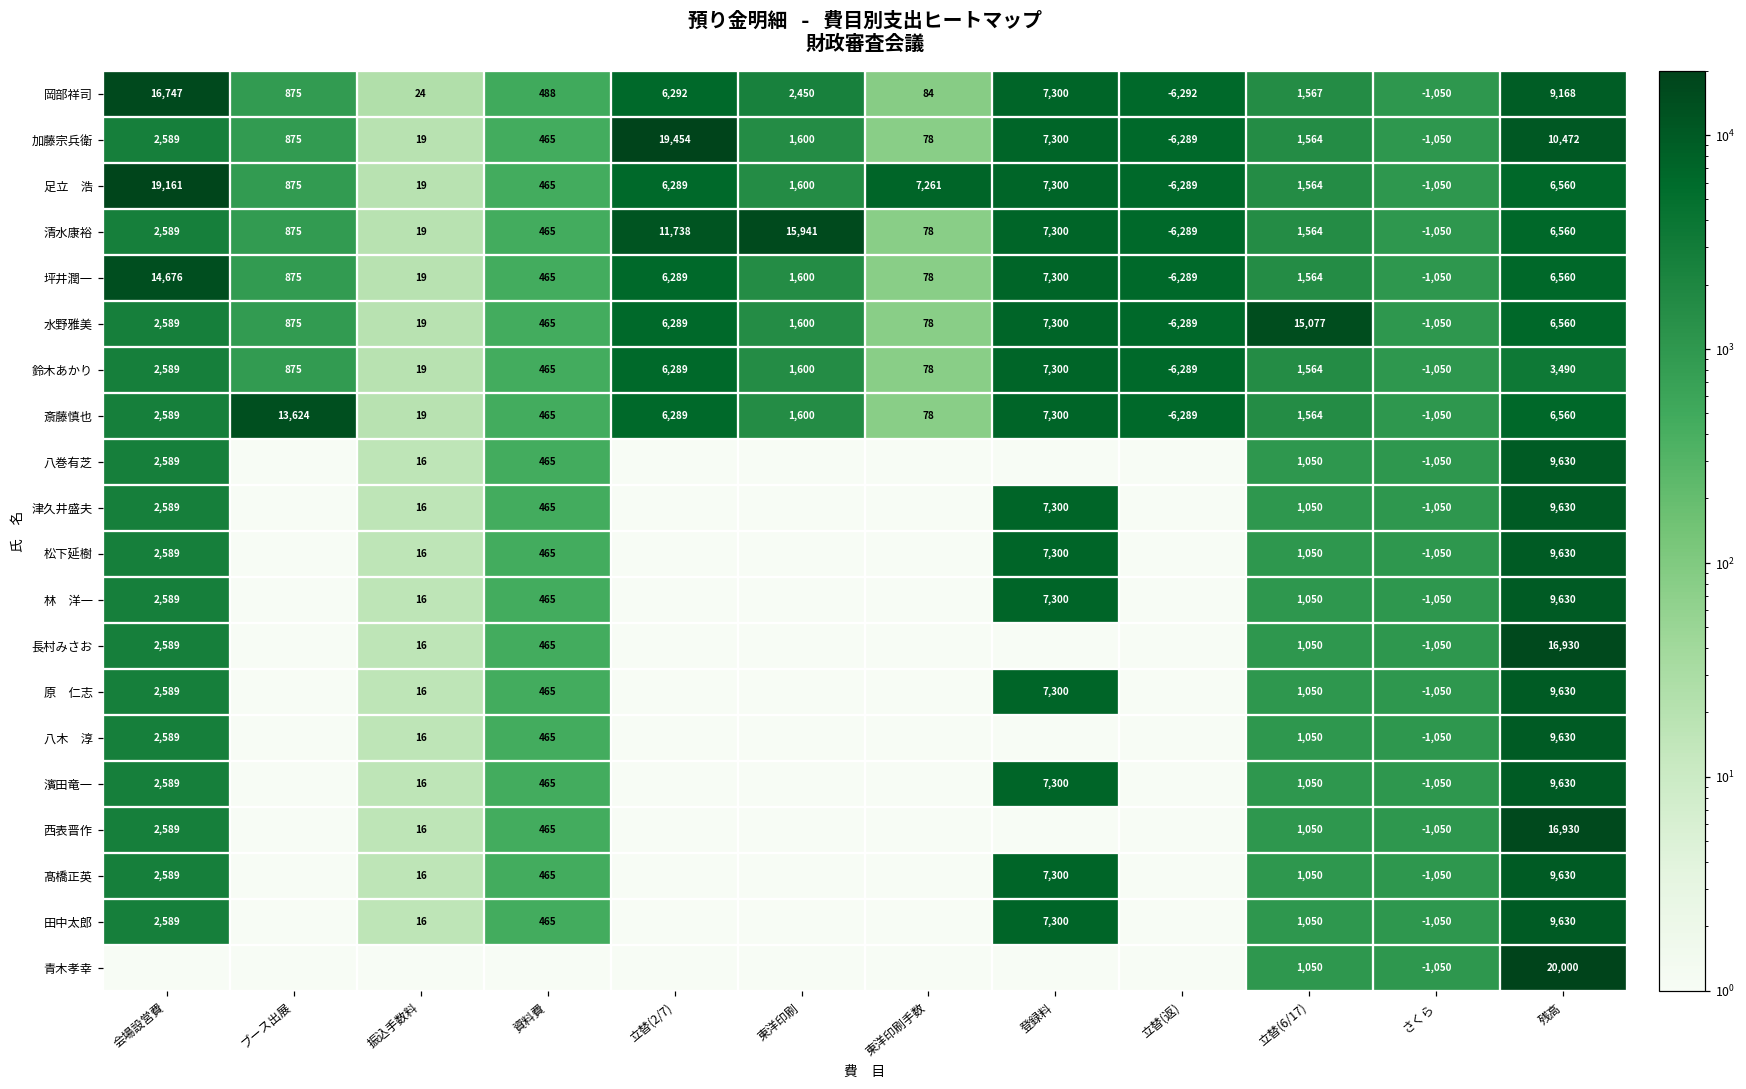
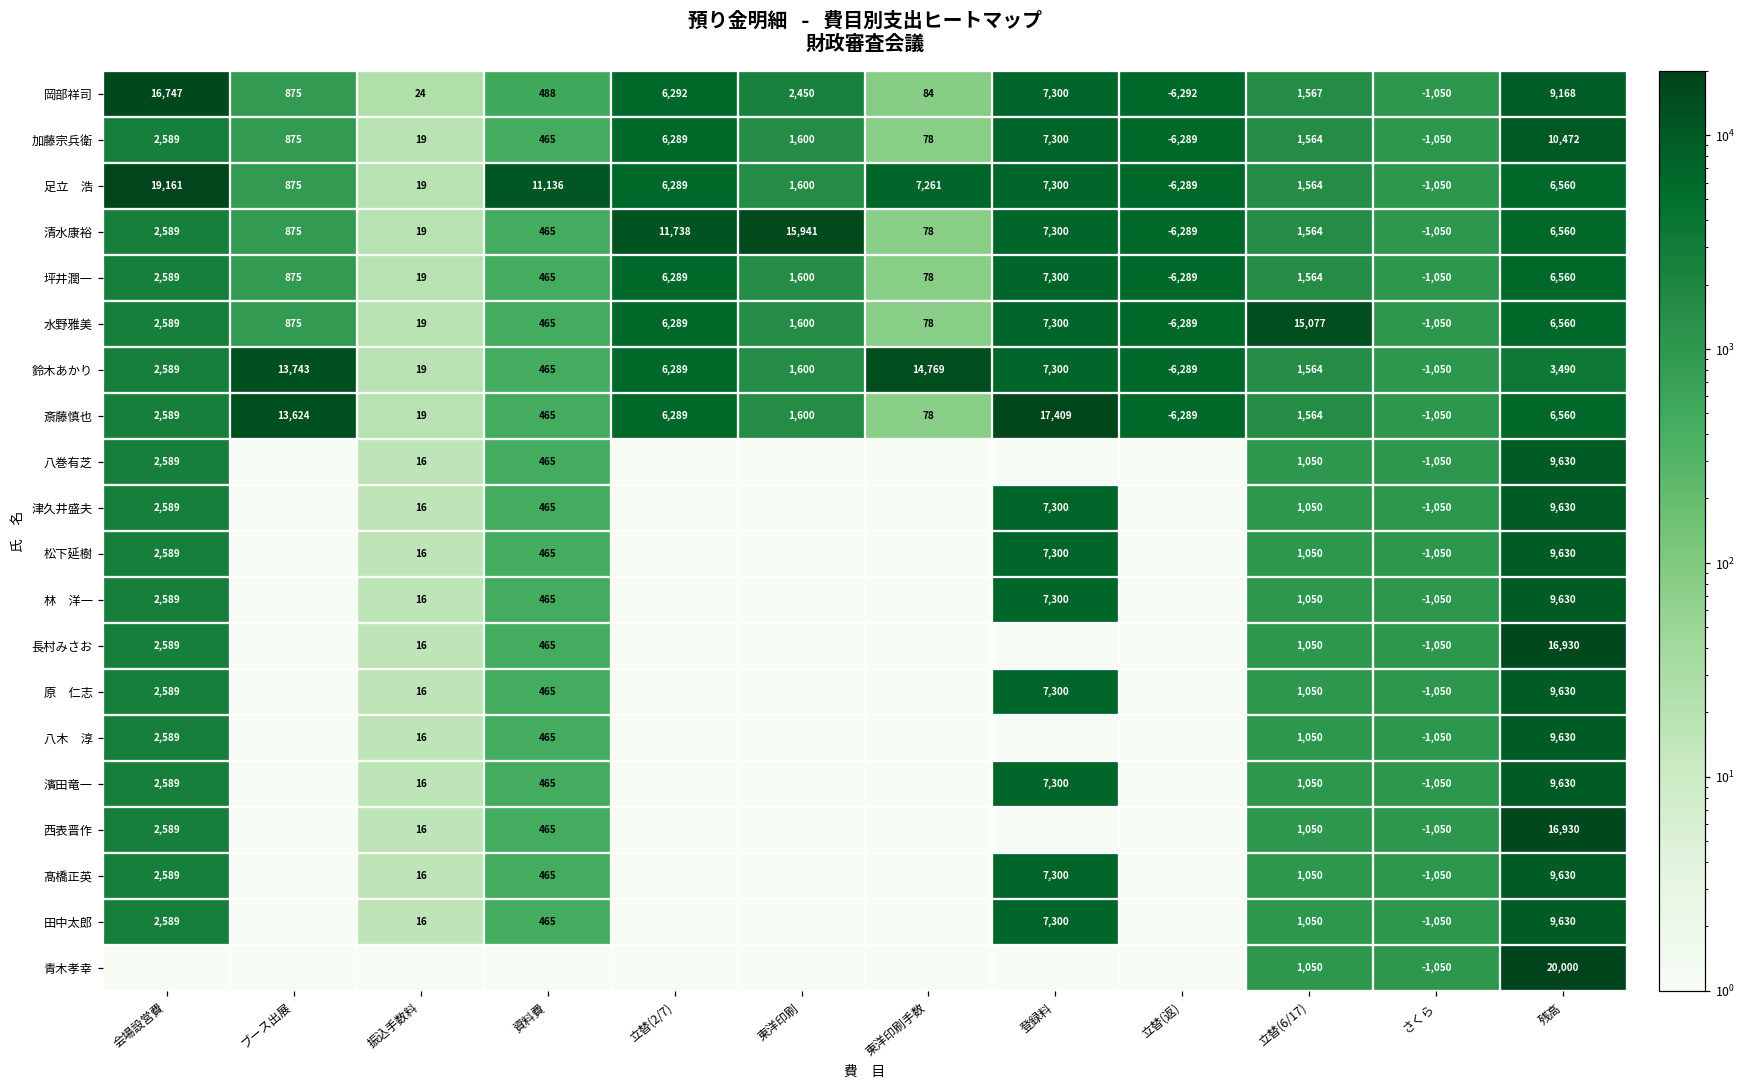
  {
    "岡部祥司": {
      "会場設営費": "16,747",
      "ブース出展": "875",
      "振込手数料": "24",
      "資料費": "488",
      "立替(2/7)": "6,292",
      "東洋印刷": "2,450",
      "東洋印刷手数": "84",
      "登録料": "7,300",
      "立替(返)": "-6,292",
      "立替(6/17)": "1,567",
      "さくら": "-1,050",
      "残高": "9,168"
    },
    "加藤宗兵衛": {
      "会場設営費": "2,589",
      "ブース出展": "875",
      "振込手数料": "19",
      "資料費": "465",
-     "立替(2/7)": "19,454",
+     "立替(2/7)": "6,289",
      "東洋印刷": "1,600",
      "東洋印刷手数": "78",
      "登録料": "7,300",
      "立替(返)": "-6,289",
      "立替(6/17)": "1,564",
      "さくら": "-1,050",
      "残高": "10,472"
    },
    "足立 浩": {
      "会場設営費": "19,161",
      "ブース出展": "875",
      "振込手数料": "19",
-     "資料費": "465",
+     "資料費": "11,136",
      "立替(2/7)": "6,289",
      "東洋印刷": "1,600",
      "東洋印刷手数": "7,261",
      "登録料": "7,300",
      "立替(返)": "-6,289",
      "立替(6/17)": "1,564",
      "さくら": "-1,050",
      "残高": "6,560"
    },
    "清水康裕": {
      "会場設営費": "2,589",
      "ブース出展": "875",
      "振込手数料": "19",
      "資料費": "465",
      "立替(2/7)": "11,738",
      "東洋印刷": "15,941",
      "東洋印刷手数": "78",
      "登録料": "7,300",
      "立替(返)": "-6,289",
      "立替(6/17)": "1,564",
      "さくら": "-1,050",
      "残高": "6,560"
    },
    "坪井潤一": {
-     "会場設営費": "14,676",
+     "会場設営費": "2,589",
      "ブース出展": "875",
      "振込手数料": "19",
      "資料費": "465",
      "立替(2/7)": "6,289",
      "東洋印刷": "1,600",
      "東洋印刷手数": "78",
      "登録料": "7,300",
      "立替(返)": "-6,289",
      "立替(6/17)": "1,564",
      "さくら": "-1,050",
      "残高": "6,560"
    },
    "水野雅美": {
      "会場設営費": "2,589",
      "ブース出展": "875",
      "振込手数料": "19",
      "資料費": "465",
      "立替(2/7)": "6,289",
      "東洋印刷": "1,600",
      "東洋印刷手数": "78",
      "登録料": "7,300",
      "立替(返)": "-6,289",
      "立替(6/17)": "15,077",
      "さくら": "-1,050",
      "残高": "6,560"
    },
    "鈴木あかり": {
      "会場設営費": "2,589",
-     "ブース出展": "875",
+     "ブース出展": "13,743",
      "振込手数料": "19",
      "資料費": "465",
      "立替(2/7)": "6,289",
      "東洋印刷": "1,600",
-     "東洋印刷手数": "78",
+     "東洋印刷手数": "14,769",
      "登録料": "7,300",
      "立替(返)": "-6,289",
      "立替(6/17)": "1,564",
      "さくら": "-1,050",
      "残高": "3,490"
    },
    "斎藤慎也": {
      "会場設営費": "2,589",
      "ブース出展": "13,624",
      "振込手数料": "19",
      "資料費": "465",
      "立替(2/7)": "6,289",
      "東洋印刷": "1,600",
      "東洋印刷手数": "78",
-     "登録料": "7,300",
+     "登録料": "17,409",
      "立替(返)": "-6,289",
      "立替(6/17)": "1,564",
      "さくら": "-1,050",
      "残高": "6,560"
    },
    "八巻有芝": {
      "会場設営費": "2,589",
      "振込手数料": "16",
      "資料費": "465",
      "立替(6/17)": "1,050",
      "さくら": "-1,050",
      "残高": "9,630"
    },
    "津久井盛夫": {
      "会場設営費": "2,589",
      "振込手数料": "16",
      "資料費": "465",
      "登録料": "7,300",
      "立替(6/17)": "1,050",
      "さくら": "-1,050",
      "残高": "9,630"
    },
    "松下延樹": {
      "会場設営費": "2,589",
      "振込手数料": "16",
      "資料費": "465",
      "登録料": "7,300",
      "立替(6/17)": "1,050",
      "さくら": "-1,050",
      "残高": "9,630"
    },
    "林 洋一": {
      "会場設営費": "2,589",
      "振込手数料": "16",
      "資料費": "465",
      "登録料": "7,300",
      "立替(6/17)": "1,050",
      "さくら": "-1,050",
      "残高": "9,630"
    },
    "長村みさお": {
      "会場設営費": "2,589",
      "振込手数料": "16",
      "資料費": "465",
      "立替(6/17)": "1,050",
      "さくら": "-1,050",
      "残高": "16,930"
    },
    "原 仁志": {
      "会場設営費": "2,589",
      "振込手数料": "16",
      "資料費": "465",
      "登録料": "7,300",
      "立替(6/17)": "1,050",
      "さくら": "-1,050",
      "残高": "9,630"
    },
    "八木 淳": {
      "会場設営費": "2,589",
      "振込手数料": "16",
      "資料費": "465",
      "立替(6/17)": "1,050",
      "さくら": "-1,050",
      "残高": "9,630"
    },
    "濱田竜一": {
      "会場設営費": "2,589",
      "振込手数料": "16",
      "資料費": "465",
      "登録料": "7,300",
      "立替(6/17)": "1,050",
      "さくら": "-1,050",
      "残高": "9,630"
    },
    "西表晋作": {
      "会場設営費": "2,589",
      "振込手数料": "16",
      "資料費": "465",
      "立替(6/17)": "1,050",
      "さくら": "-1,050",
      "残高": "16,930"
    },
    "髙橋正英": {
      "会場設営費": "2,589",
      "振込手数料": "16",
      "資料費": "465",
      "登録料": "7,300",
      "立替(6/17)": "1,050",
      "さくら": "-1,050",
      "残高": "9,630"
    },
    "田中太郎": {
      "会場設営費": "2,589",
      "振込手数料": "16",
      "資料費": "465",
      "登録料": "7,300",
      "立替(6/17)": "1,050",
      "さくら": "-1,050",
      "残高": "9,630"
    },
    "青木孝幸": {
      "立替(6/17)": "1,050",
      "さくら": "-1,050",
      "残高": "20,000"
    }
  }
